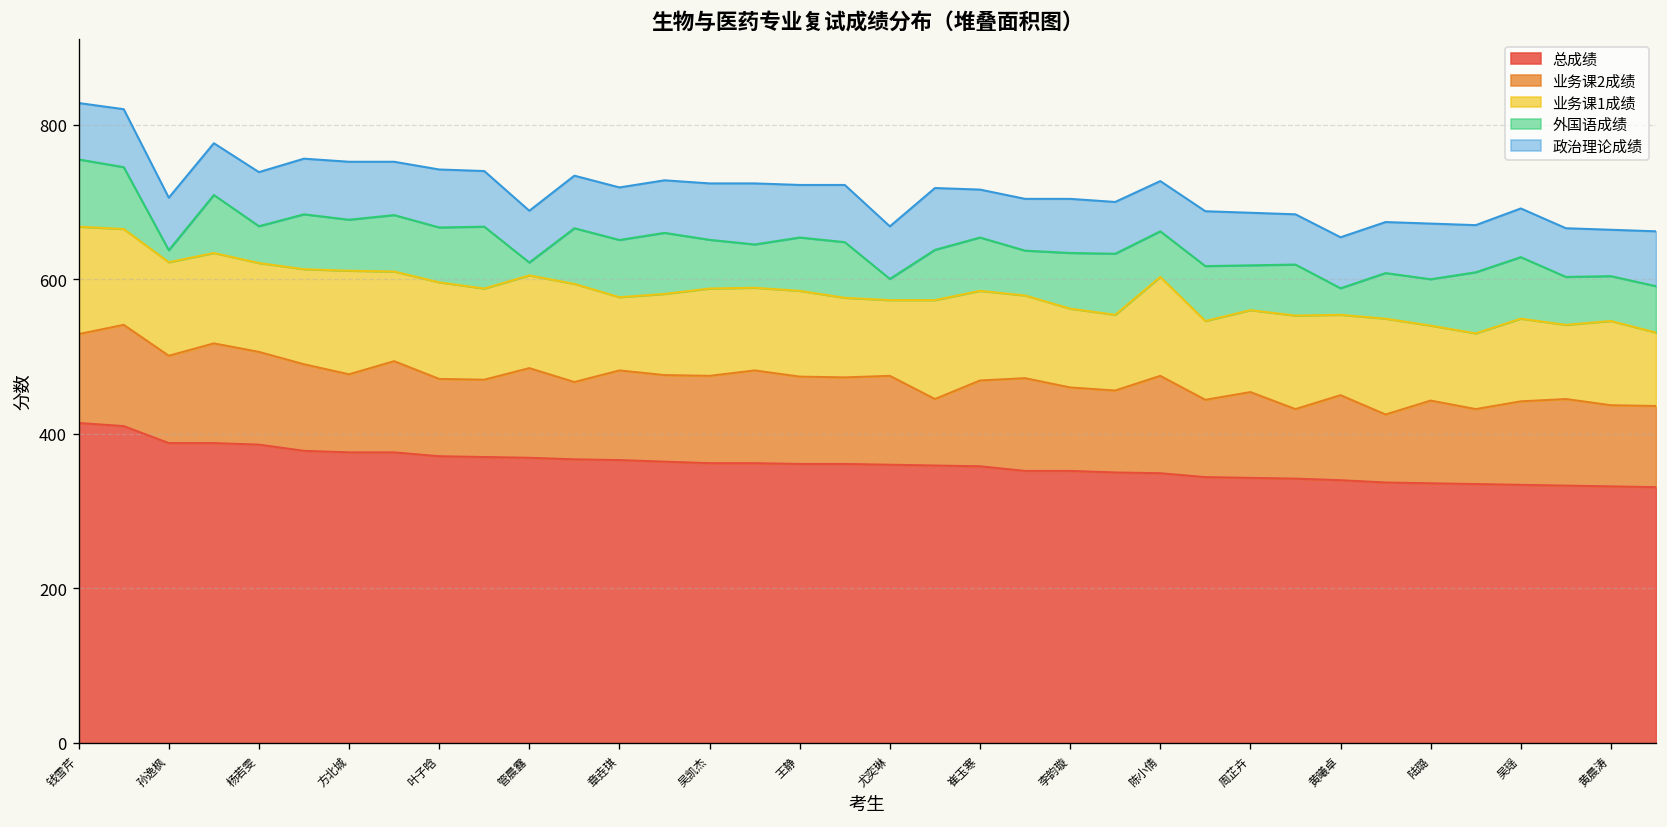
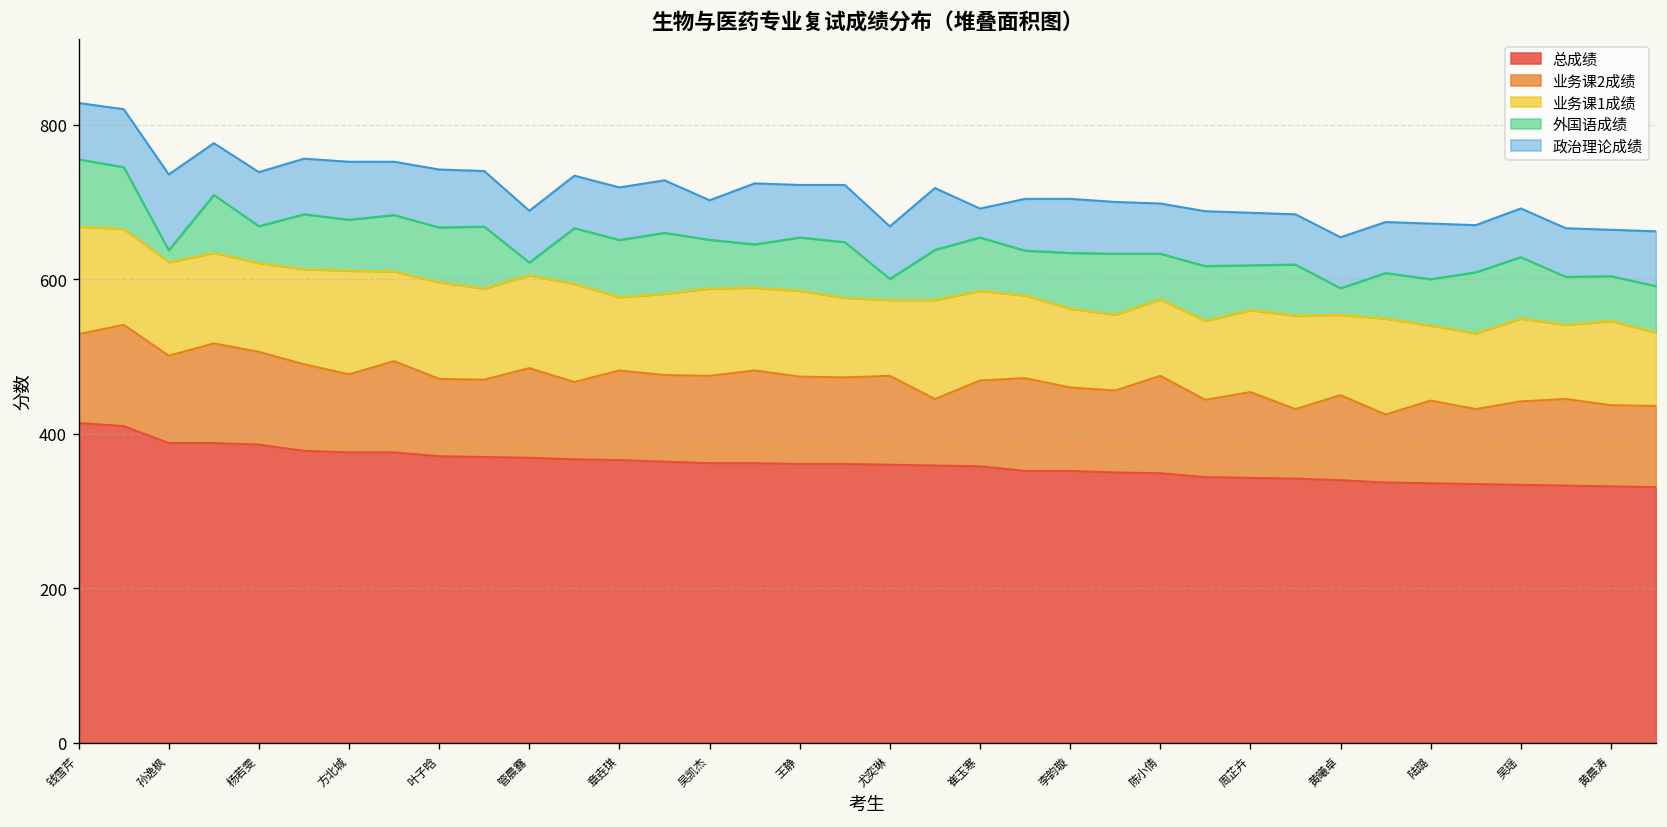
  {
    "业务课1成绩": {
      "钱雪芹": 140,
      "孙逸枫": 120,
      "杨若雯": 120,
      "方北城": 130,
      "叶子晗": 130,
      "管晨露": 120,
      "章垚琪": 90,
      "吴凯杰": 110,
      "王静": 110,
      "尤奕琳": 100,
      "崔玉寒": 120,
      "李韵璇": 100,
-     "陈小倩": 130,
+     "陈小倩": 100,
      "周芷卉": 110,
      "黄曦卓": 100,
      "陆璐": 100,
      "吴瑶": 110,
      "黄晨涛": 110
    },
    "外国语成绩": {
      "钱雪芹": 90,
      "孙逸枫": 20,
      "杨若雯": 50,
      "方北城": 70,
      "叶子晗": 70,
      "管晨露": 20,
      "章垚琪": 70,
      "吴凯杰": 60,
      "王静": 70,
      "尤奕琳": 30,
      "崔玉寒": 70,
      "李韵璇": 70,
      "陈小倩": 60,
      "周芷卉": 60,
      "黄曦卓": 30,
      "陆璐": 60,
      "吴瑶": 80,
      "黄晨涛": 60
    },
    "政治理论成绩": {
      "钱雪芹": 70,
-     "孙逸枫": 70,
+     "孙逸枫": 100,
      "杨若雯": 70,
      "方北城": 80,
      "叶子晗": 80,
      "管晨露": 70,
      "章垚琪": 70,
-     "吴凯杰": 70,
+     "吴凯杰": 50,
      "王静": 70,
      "尤奕琳": 70,
-     "崔玉寒": 60,
+     "崔玉寒": 40,
      "李韵璇": 70,
      "陈小倩": 70,
      "周芷卉": 70,
      "黄曦卓": 70,
      "陆璐": 70,
      "吴瑶": 60,
      "黄晨涛": 60
    }
  }
